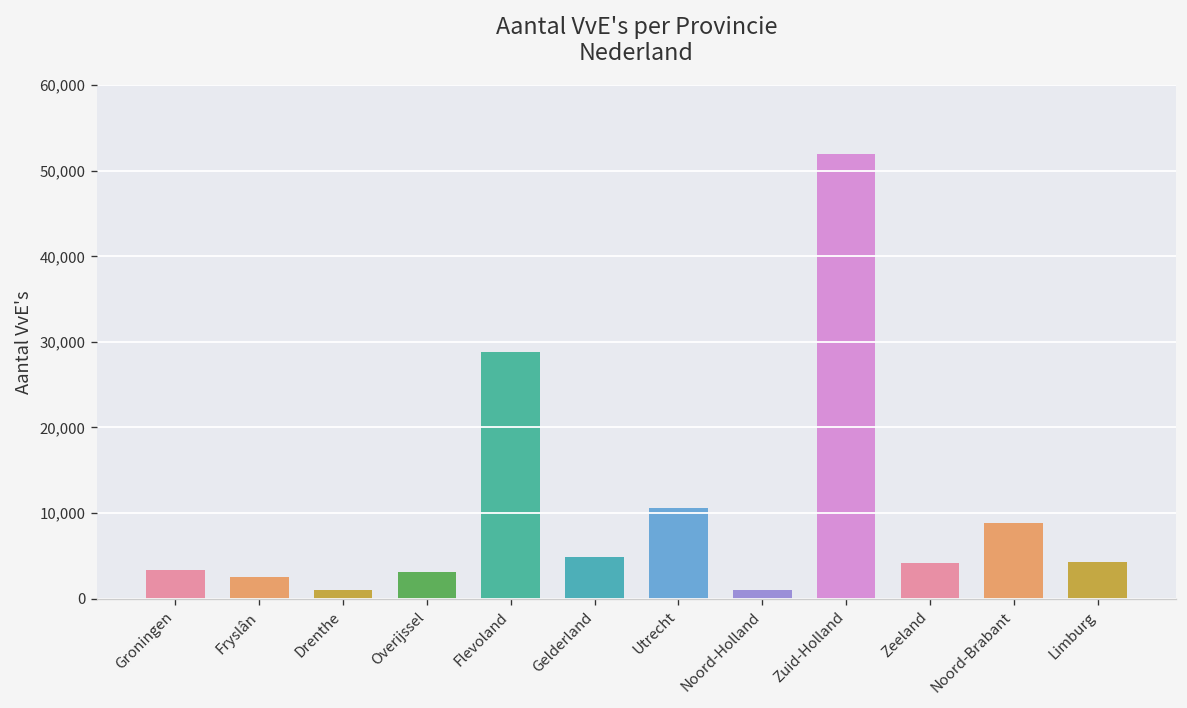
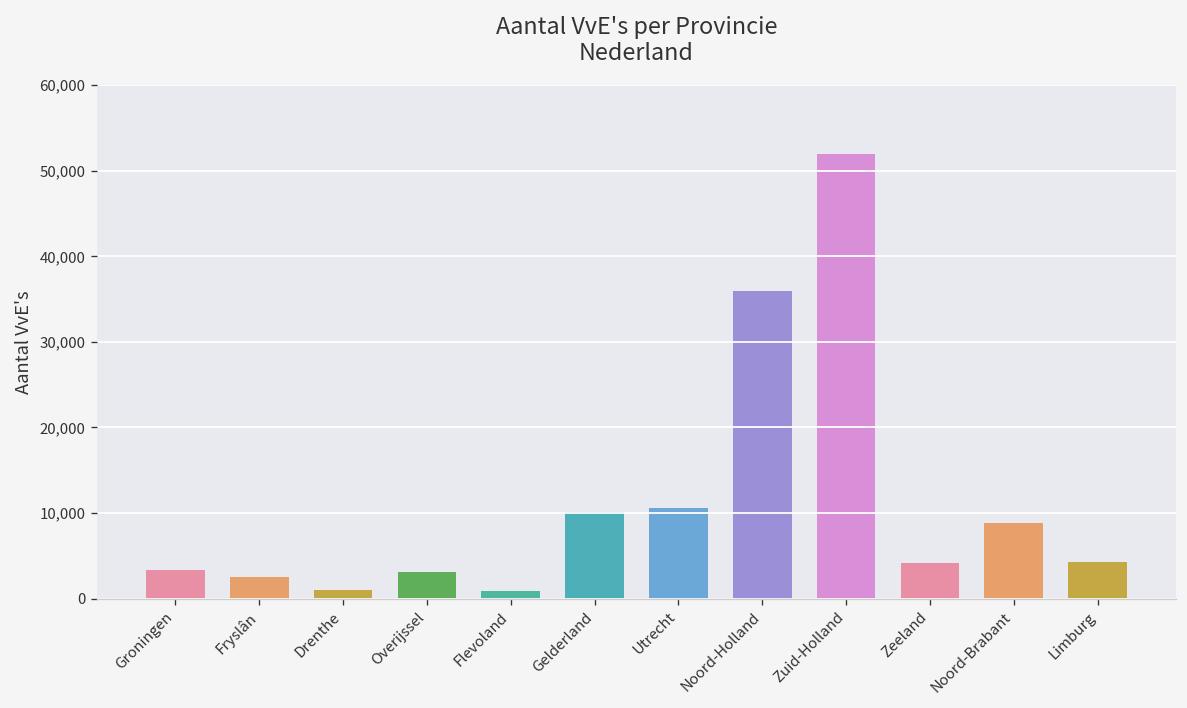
  {
    "Groningen": "3,000",
    "Fryslân": "2,000",
    "Drenthe": "1,000",
    "Overijssel": "3,000",
-   "Flevoland": "29,000",
-   "Gelderland": "5,000",
+   "Flevoland": "1,000",
+   "Gelderland": "10,000",
    "Utrecht": "11,000",
-   "Noord-Holland": "1,000",
+   "Noord-Holland": "36,000",
    "Zuid-Holland": "52,000",
    "Zeeland": "4,000",
    "Noord-Brabant": "9,000",
    "Limburg": "4,000"
  }
